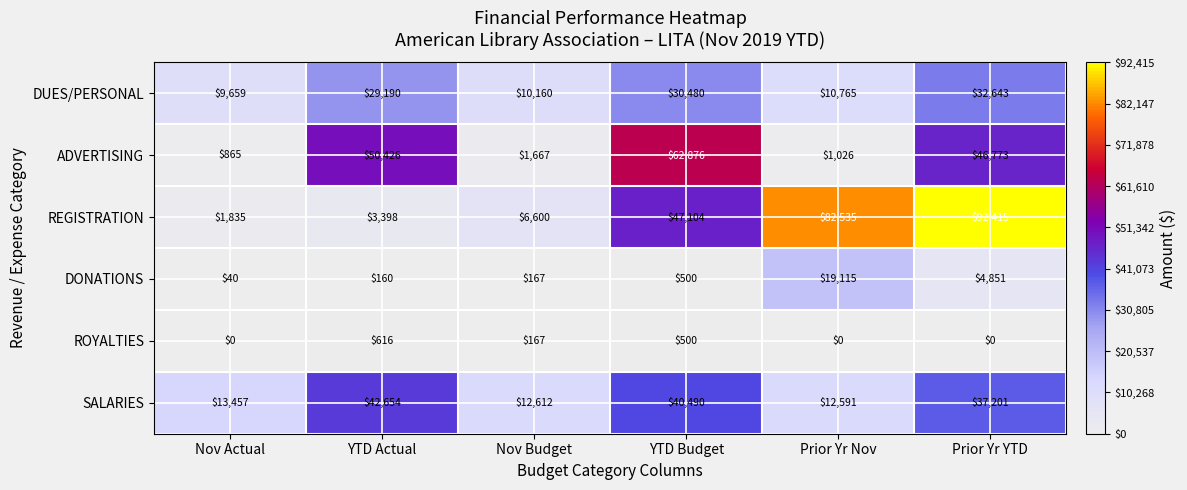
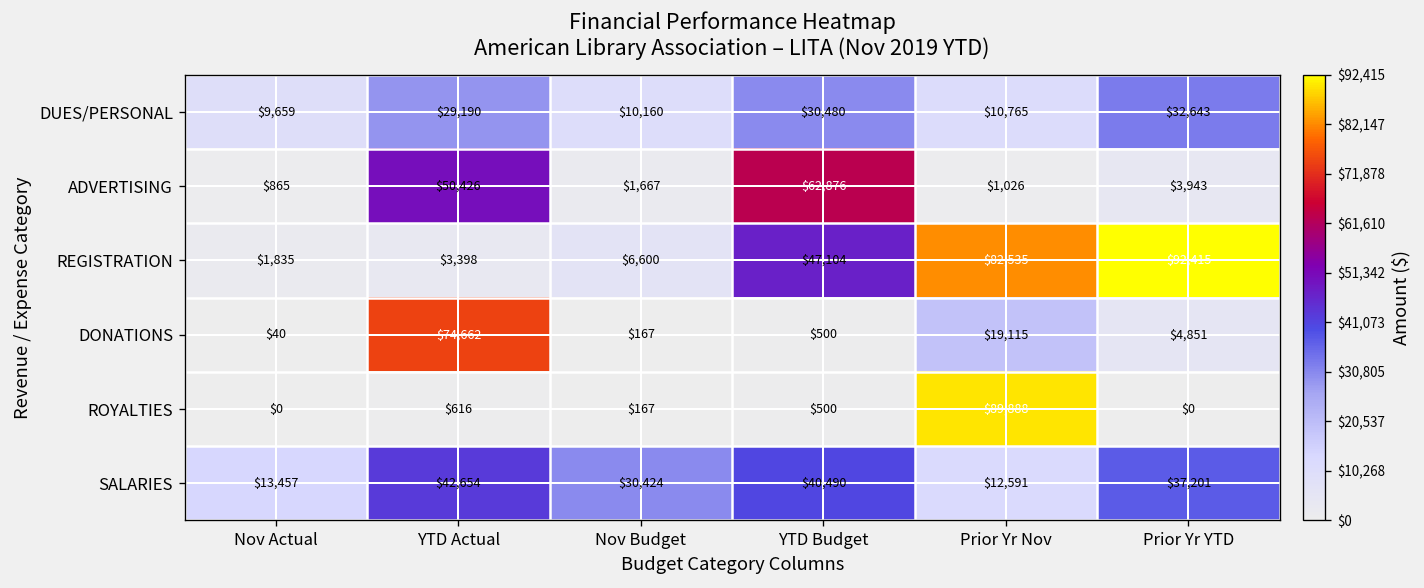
  {
    "DUES/PERSONAL": {
      "Nov Actual": "$9,659",
      "YTD Actual": "$29,190",
      "Nov Budget": "$10,160",
      "YTD Budget": "$30,480",
      "Prior Yr Nov": "$10,765",
      "Prior Yr YTD": "$32,643"
    },
    "ADVERTISING": {
      "Nov Actual": "$865",
      "YTD Actual": "$50,426",
      "Nov Budget": "$1,667",
      "YTD Budget": "$62,876",
      "Prior Yr Nov": "$1,026",
-     "Prior Yr YTD": "$46,773"
+     "Prior Yr YTD": "$3,943"
    },
    "REGISTRATION": {
      "Nov Actual": "$1,835",
      "YTD Actual": "$3,398",
      "Nov Budget": "$6,600",
      "YTD Budget": "$47,104",
      "Prior Yr Nov": "$82,535",
      "Prior Yr YTD": "$92,415"
    },
    "DONATIONS": {
      "Nov Actual": "$40",
-     "YTD Actual": "$160",
+     "YTD Actual": "$74,662",
      "Nov Budget": "$167",
      "YTD Budget": "$500",
      "Prior Yr Nov": "$19,115",
      "Prior Yr YTD": "$4,851"
    },
    "ROYALTIES": {
      "Nov Actual": "$0",
      "YTD Actual": "$616",
      "Nov Budget": "$167",
      "YTD Budget": "$500",
-     "Prior Yr Nov": "$0",
+     "Prior Yr Nov": "$89,888",
      "Prior Yr YTD": "$0"
    },
    "SALARIES": {
      "Nov Actual": "$13,457",
      "YTD Actual": "$42,654",
-     "Nov Budget": "$12,612",
+     "Nov Budget": "$30,424",
      "YTD Budget": "$40,490",
      "Prior Yr Nov": "$12,591",
      "Prior Yr YTD": "$37,201"
    }
  }
